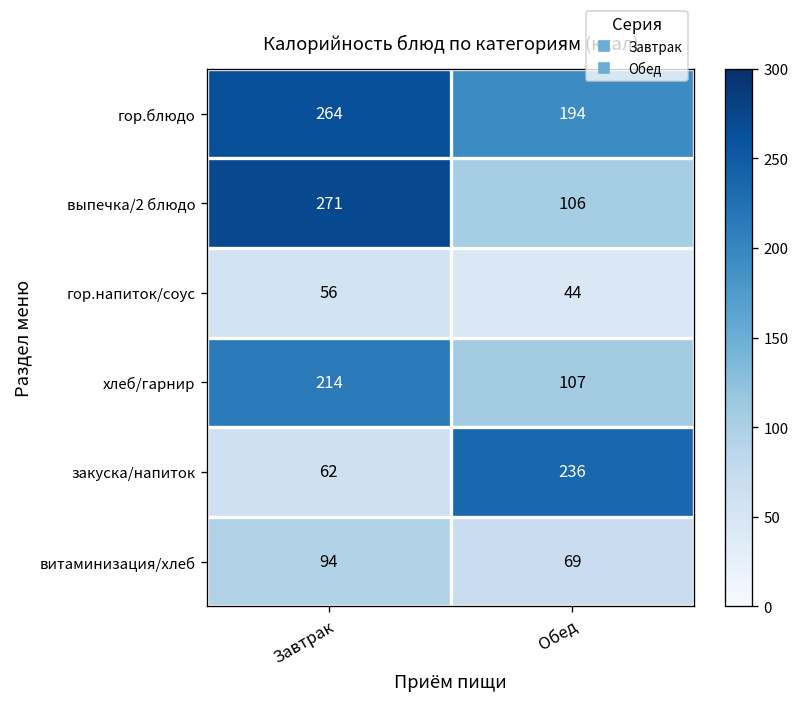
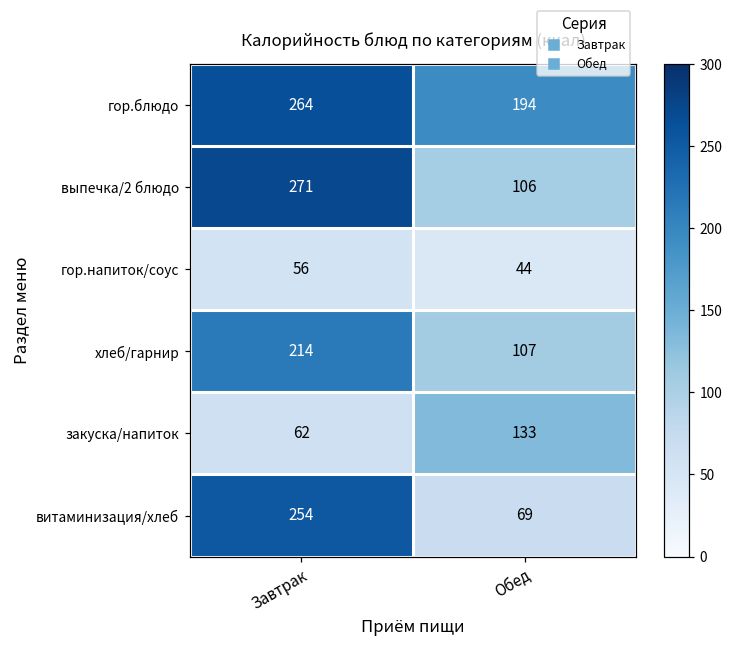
  {
    "гор.блюдо": {
      "Завтрак": 264,
      "Обед": 194
    },
    "выпечка/2 блюдо": {
      "Завтрак": 271,
      "Обед": 106
    },
    "гор.напиток/соус": {
      "Завтрак": 56,
      "Обед": 44
    },
    "хлеб/гарнир": {
      "Завтрак": 214,
      "Обед": 107
    },
    "закуска/напиток": {
      "Завтрак": 62,
-     "Обед": 236
+     "Обед": 133
    },
    "витаминизация/хлеб": {
-     "Завтрак": 94,
+     "Завтрак": 254,
      "Обед": 69
    }
  }
